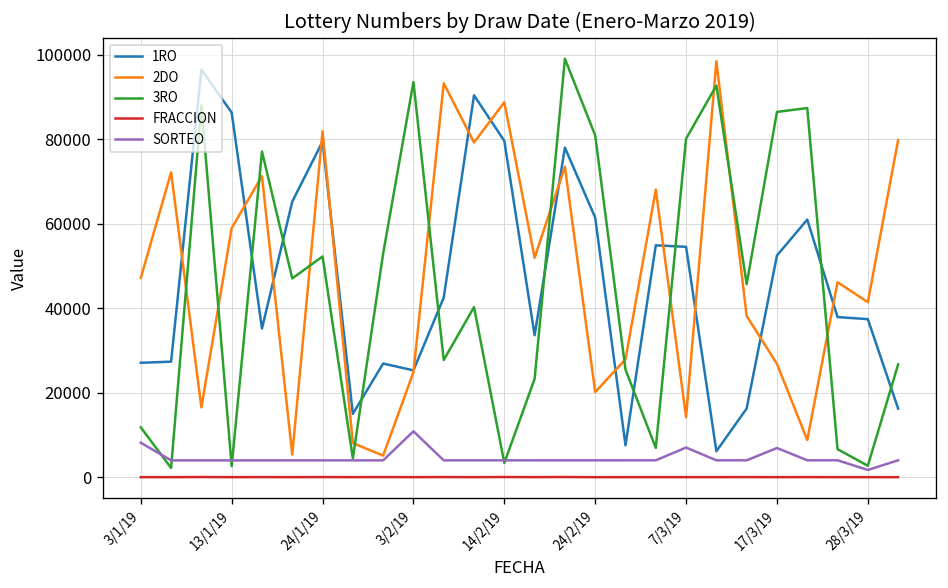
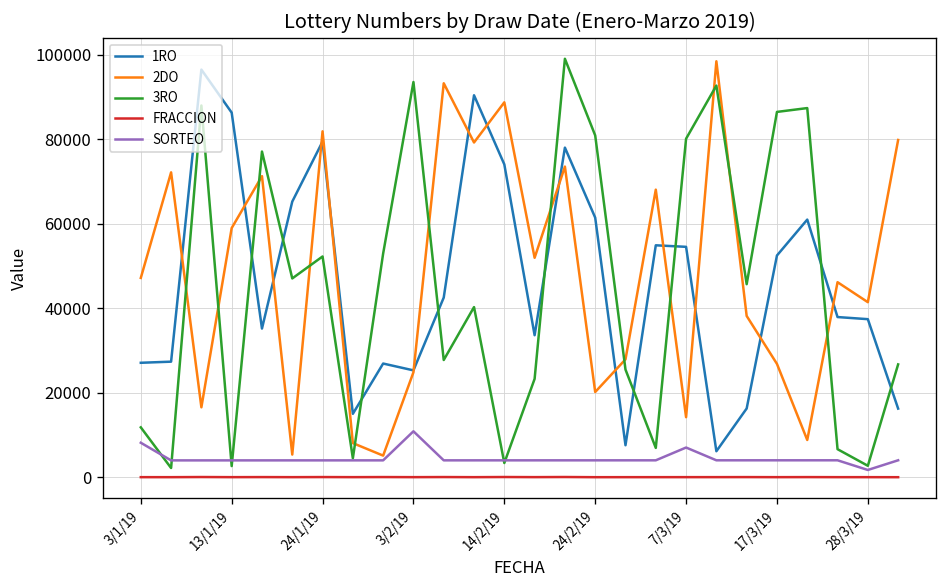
  {
    "1RO": {
      "3/1/19": 27000,
      "13/1/19": 86000,
      "24/1/19": 79000,
-     "14/2/19": 80000,
+     "14/2/19": 74000,
      "24/2/19": 61000,
      "7/3/19": 54000,
      "17/3/19": 52000,
      "28/3/19": 37000
    },
    "2DO": {
      "3/1/19": 47000,
      "13/1/19": 59000,
      "24/1/19": 82000,
      "14/2/19": 89000,
      "24/2/19": 20000,
      "7/3/19": 14000,
      "17/3/19": 27000,
      "28/3/19": 41000
    },
    "3RO": {
      "3/1/19": 12000,
      "13/1/19": 3000,
      "24/1/19": 52000,
      "3/2/19": 93000,
      "24/2/19": 81000,
      "7/3/19": 80000,
      "17/3/19": 86000,
      "28/3/19": 3000
    },
    "FRACCION": {
      "3/1/19": 0,
      "13/1/19": 0,
      "24/1/19": 0,
      "3/2/19": 0,
      "14/2/19": 0,
      "24/2/19": 0,
      "7/3/19": 0,
      "17/3/19": 0,
      "28/3/19": 0
    },
    "SORTEO": {
      "3/1/19": 8000,
      "13/1/19": 4000,
      "24/1/19": 4000,
      "3/2/19": 11000,
      "24/2/19": 4000,
      "7/3/19": 7000,
-     "17/3/19": 7000,
+     "17/3/19": 4000,
      "28/3/19": 2000
    }
  }
